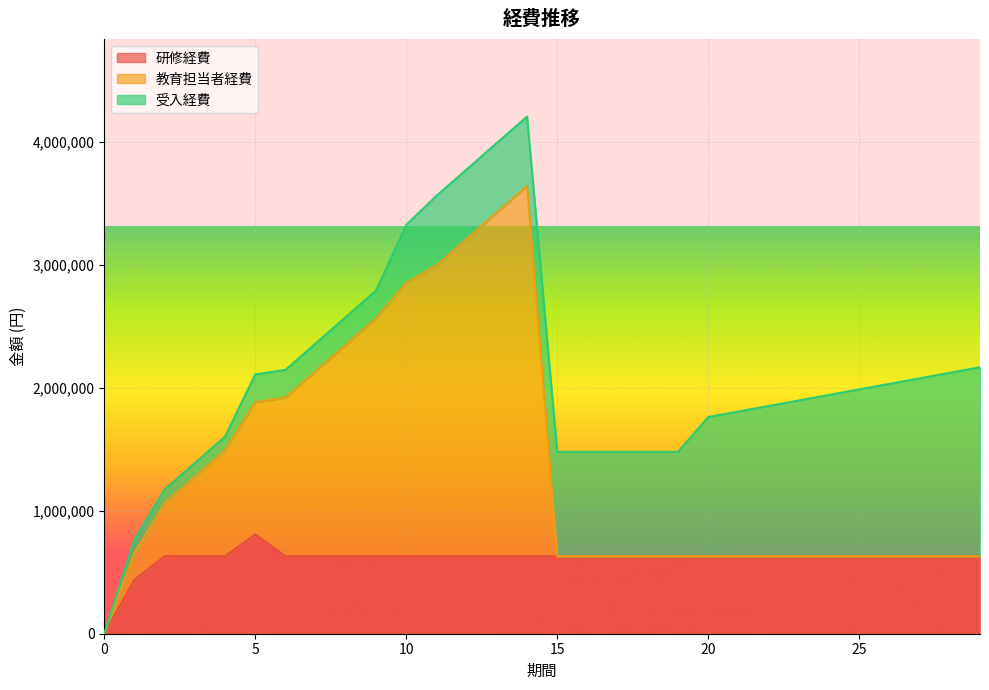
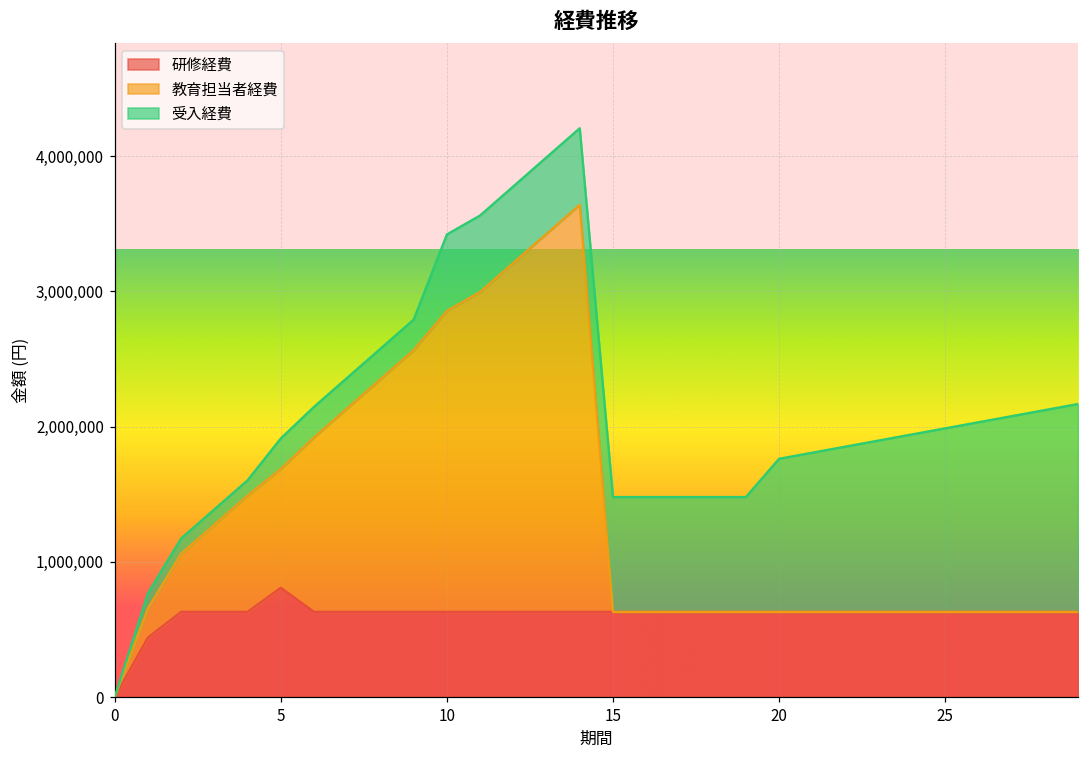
  {
    "研修経費": {
      "5": "810,000",
      "10": "630,000"
    },
    "教育担当者経費": {
-     "5": "1,080,000",
+     "5": "880,000",
      "10": "2,220,000"
    },
    "受入経費": {
      "5": "230,000",
-     "10": "470,000",
+     "10": "570,000",
      "15": "850,000",
      "20": "1,130,000",
      "25": "1,360,000"
    }
  }
